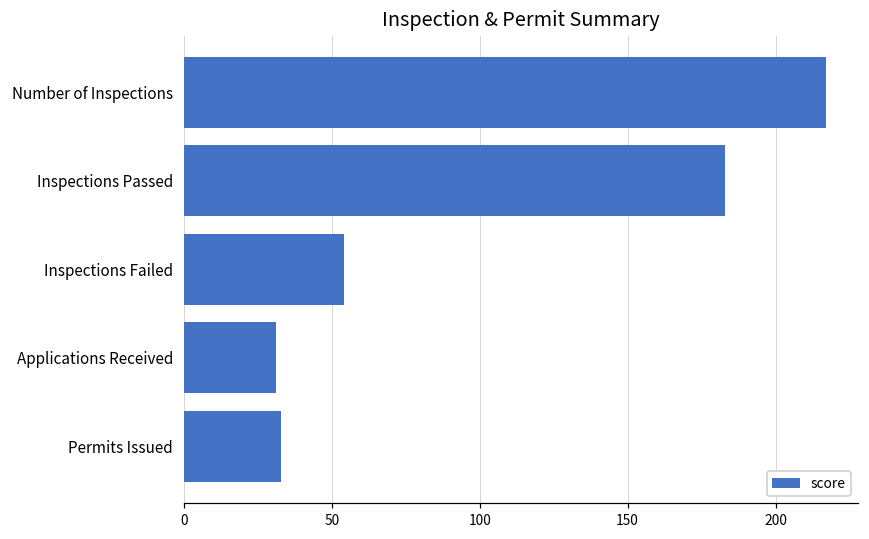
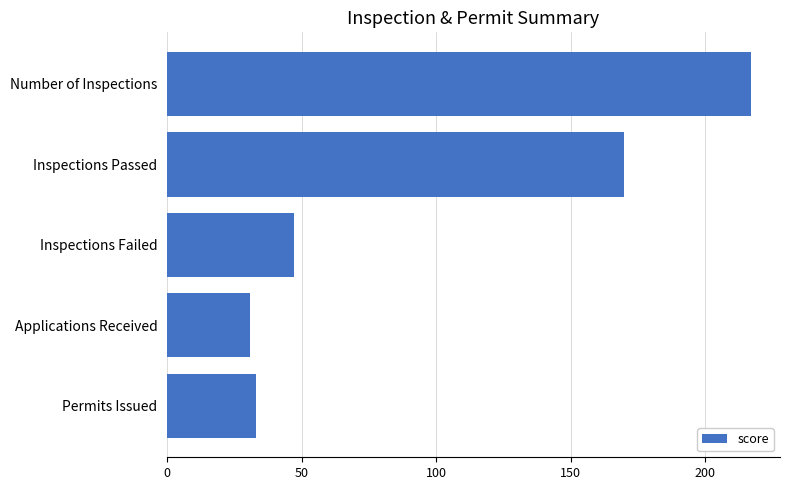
  {
    "Number of Inspections": 217,
-   "Inspections Passed": 183,
-   "Inspections Failed": 54,
+   "Inspections Passed": 170,
+   "Inspections Failed": 47,
    "Applications Received": 31,
    "Permits Issued": 33
  }
